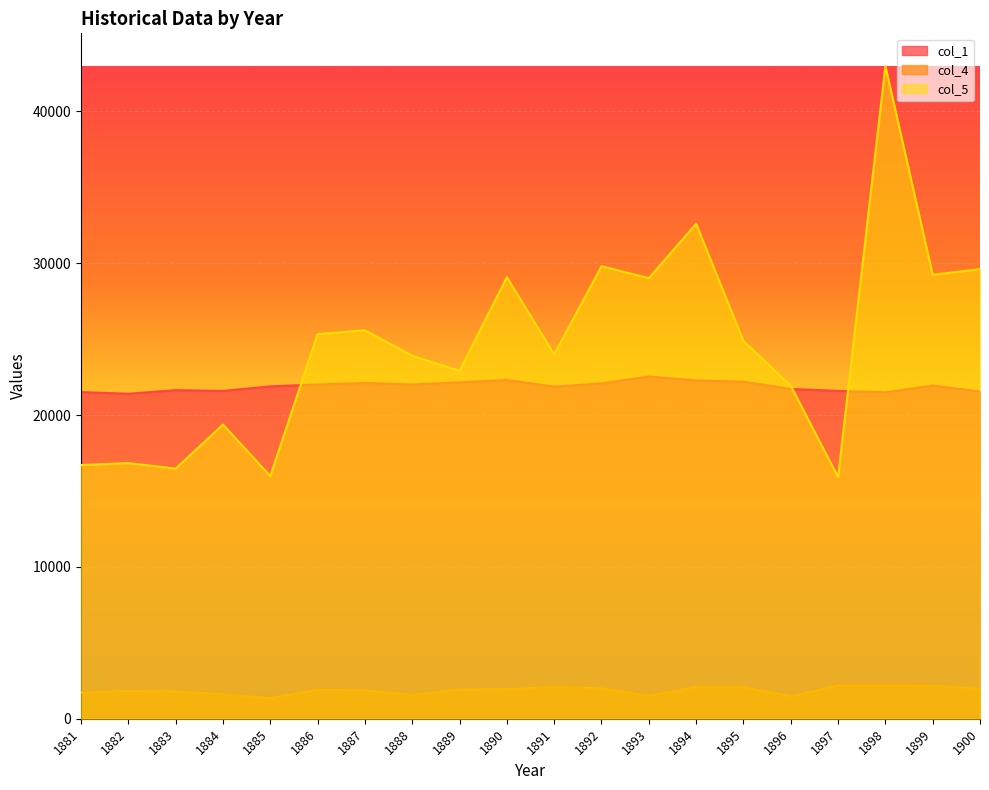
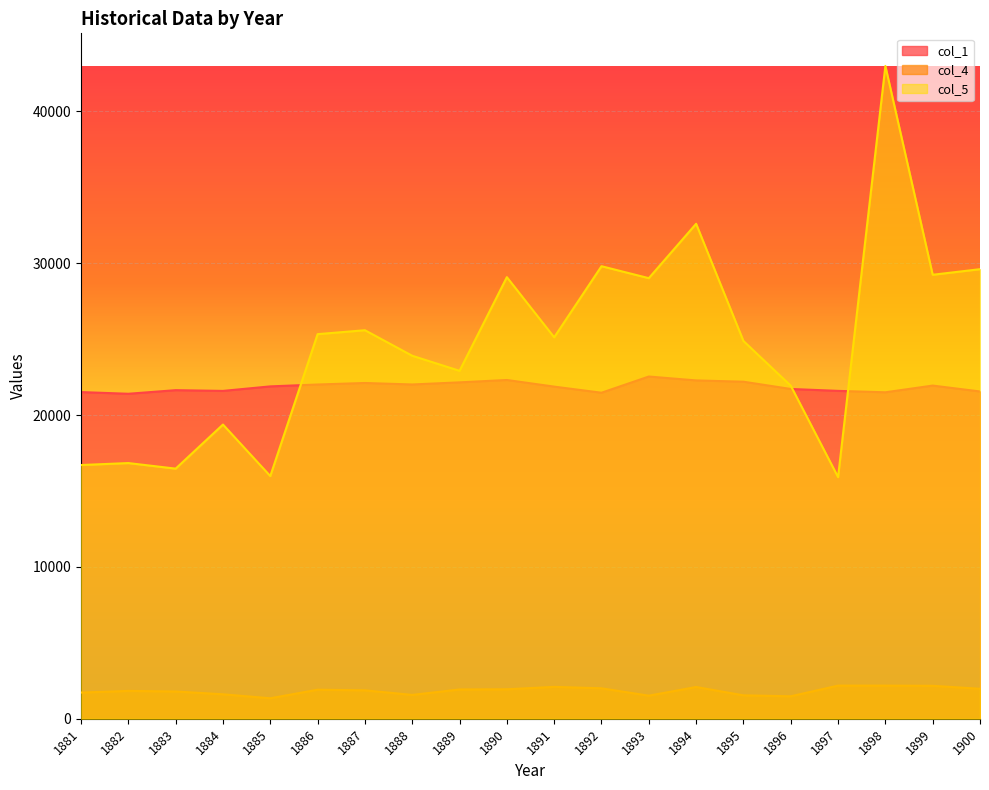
  {
    "col_1": {
      "1881": 21500,
      "1882": 21400,
      "1883": 21600,
      "1884": 21600,
      "1885": 21900,
      "1886": 22000,
      "1887": 22100,
      "1888": 22000,
      "1889": 22200,
      "1890": 22300,
      "1891": 21900,
-     "1892": 22100,
+     "1892": 21500,
      "1893": 22500,
      "1894": 22300,
      "1895": 22200,
      "1896": 21700,
      "1897": 21600,
      "1898": 21500,
      "1899": 21900,
      "1900": 21600
    },
    "col_4": {
      "1881": 1700,
      "1882": 1800,
      "1883": 1800,
      "1884": 1600,
      "1885": 1300,
      "1886": 1900,
      "1887": 1900,
      "1888": 1600,
      "1889": 1900,
      "1890": 1900,
      "1891": 2100,
      "1892": 2000,
      "1893": 1500,
      "1894": 2100,
-     "1895": 2100,
+     "1895": 1500,
      "1896": 1500,
      "1897": 2200,
      "1898": 2200,
      "1899": 2200,
      "1900": 2000
    },
    "col_5": {
      "1881": 16700,
      "1882": 16800,
      "1883": 16500,
      "1884": 19400,
      "1885": 16000,
      "1886": 25300,
      "1887": 25600,
      "1888": 23900,
      "1889": 22900,
      "1890": 29100,
-     "1891": 24000,
+     "1891": 25100,
      "1892": 29800,
      "1893": 29000,
      "1894": 32600,
      "1895": 24900,
      "1896": 21900,
      "1897": 15900,
      "1898": 43000,
      "1899": 29200,
      "1900": 29600
    }
  }
